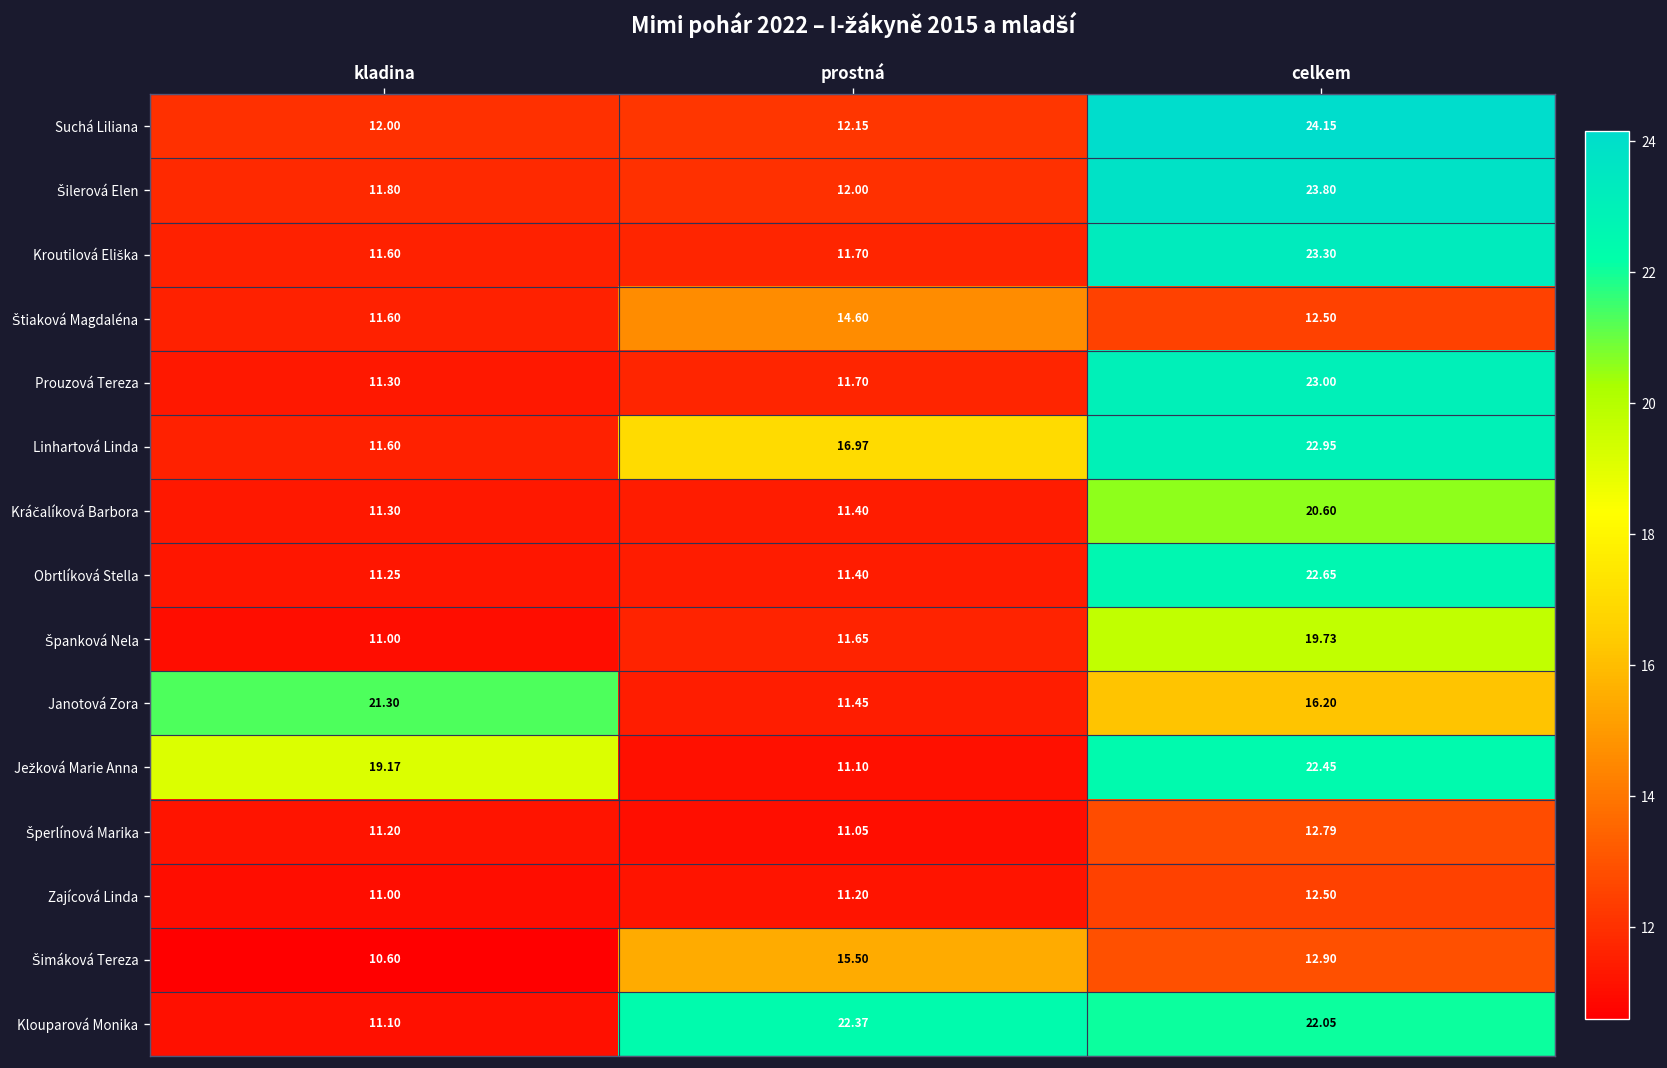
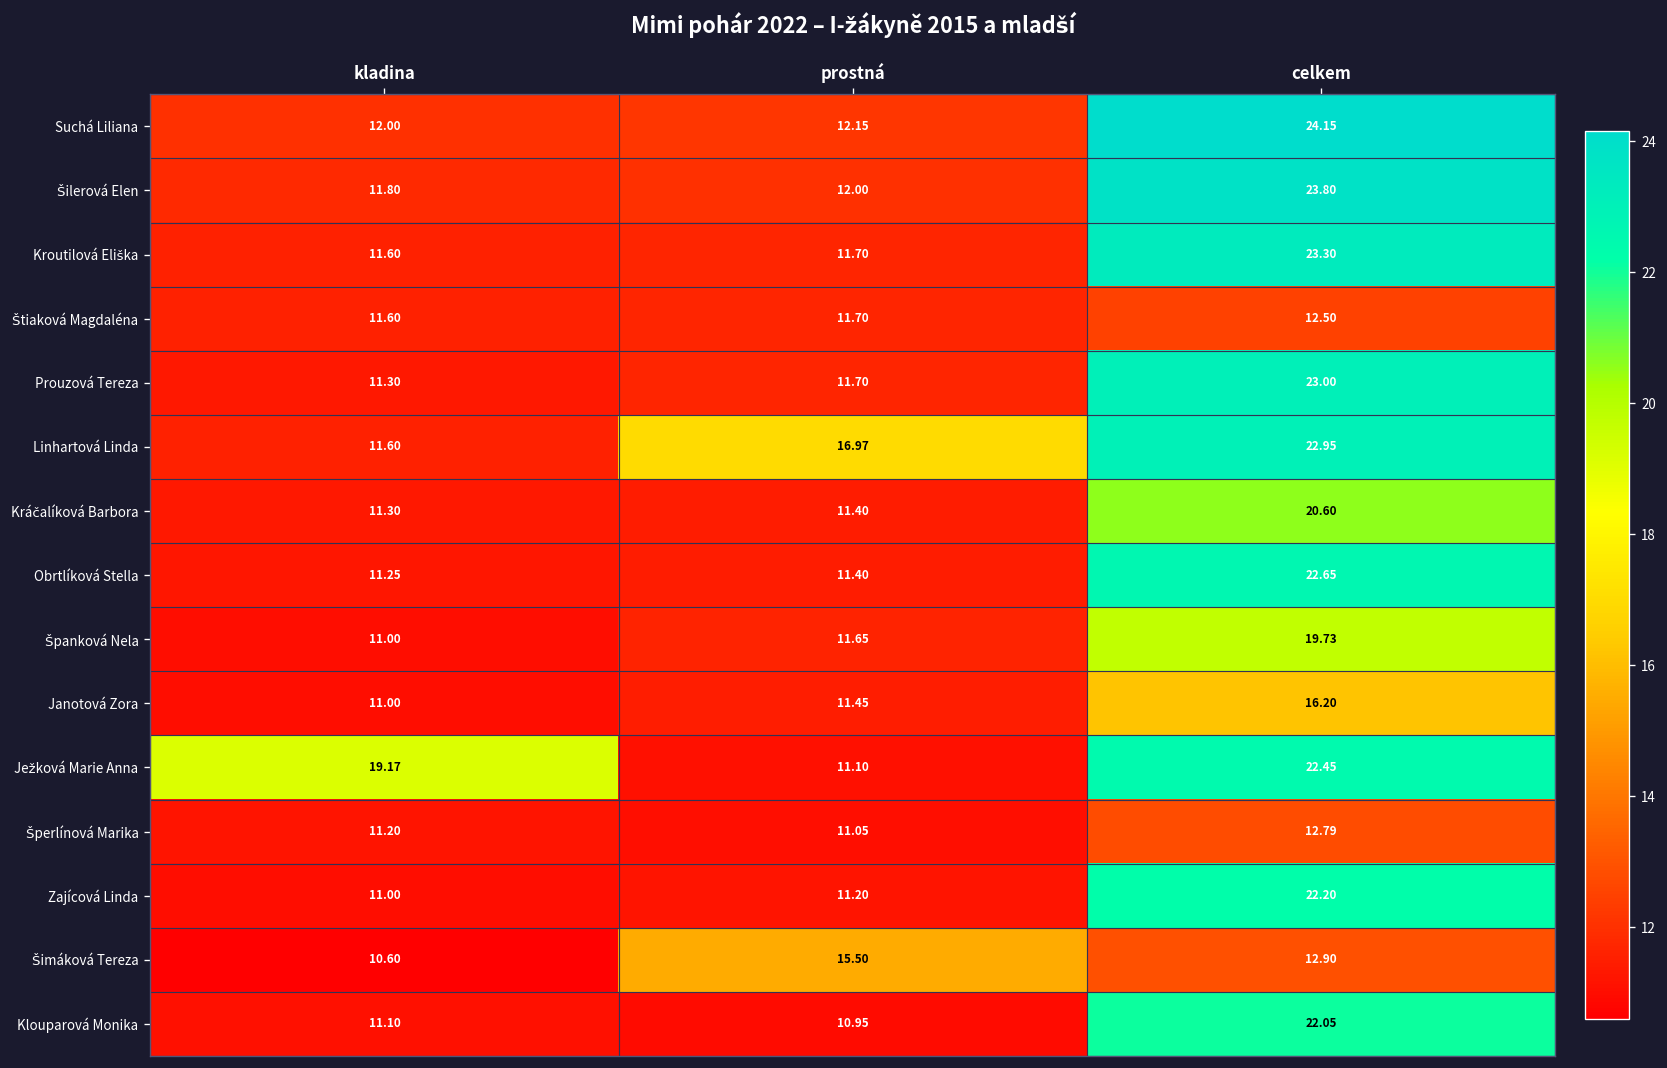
  {
    "Suchá Liliana": {
      "kladina": 12.00,
      "prostná": 12.15,
      "celkem": 24.15
    },
    "Šilerová Elen": {
      "kladina": 11.80,
      "prostná": 12.00,
      "celkem": 23.80
    },
    "Kroutilová Eliška": {
      "kladina": 11.60,
      "prostná": 11.70,
      "celkem": 23.30
    },
    "Štiaková Magdaléna": {
      "kladina": 11.60,
-     "prostná": 14.60,
+     "prostná": 11.70,
      "celkem": 12.50
    },
    "Prouzová Tereza": {
      "kladina": 11.30,
      "prostná": 11.70,
      "celkem": 23.00
    },
    "Linhartová Linda": {
      "kladina": 11.60,
      "prostná": 16.97,
      "celkem": 22.95
    },
    "Kráčalíková Barbora": {
      "kladina": 11.30,
      "prostná": 11.40,
      "celkem": 20.60
    },
    "Obrtlíková Stella": {
      "kladina": 11.25,
      "prostná": 11.40,
      "celkem": 22.65
    },
    "Španková Nela": {
      "kladina": 11.00,
      "prostná": 11.65,
      "celkem": 19.73
    },
    "Janotová Zora": {
-     "kladina": 21.30,
+     "kladina": 11.00,
      "prostná": 11.45,
      "celkem": 16.20
    },
    "Ježková Marie Anna": {
      "kladina": 19.17,
      "prostná": 11.10,
      "celkem": 22.45
    },
    "Šperlínová Marika": {
      "kladina": 11.20,
      "prostná": 11.05,
      "celkem": 12.79
    },
    "Zajícová Linda": {
      "kladina": 11.00,
      "prostná": 11.20,
-     "celkem": 12.50
+     "celkem": 22.20
    },
    "Šimáková Tereza": {
      "kladina": 10.60,
      "prostná": 15.50,
      "celkem": 12.90
    },
    "Klouparová Monika": {
      "kladina": 11.10,
-     "prostná": 22.37,
+     "prostná": 10.95,
      "celkem": 22.05
    }
  }
